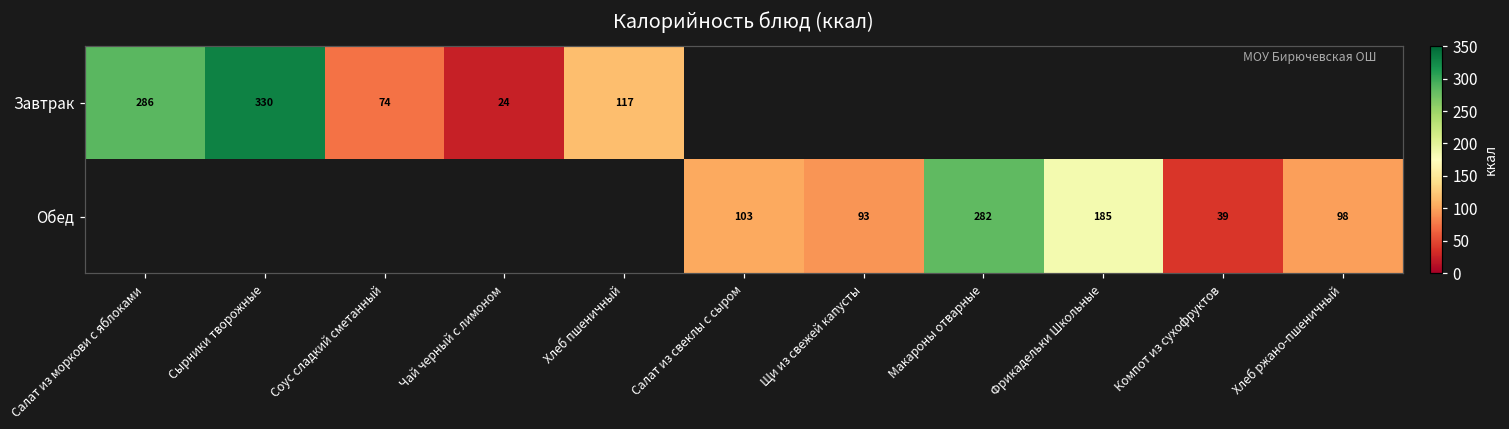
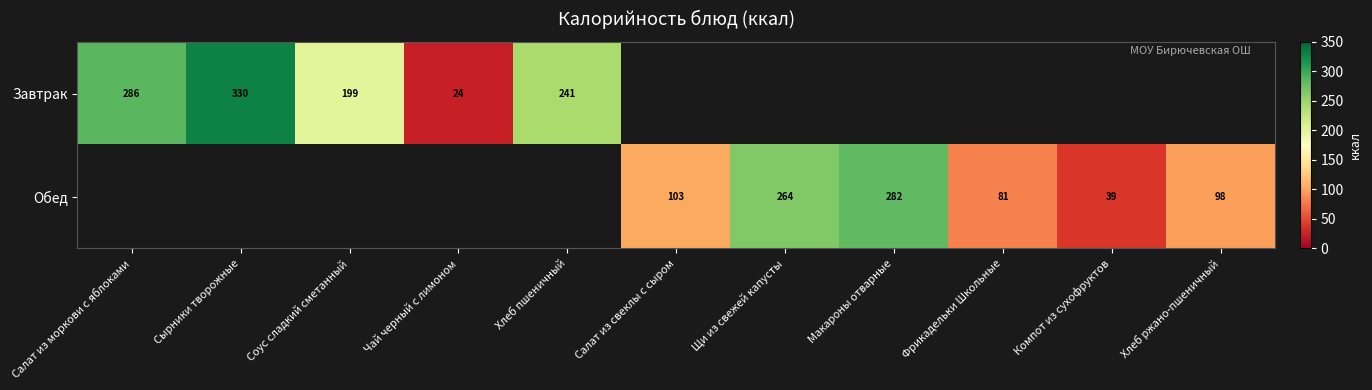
  {
    "Завтрак": {
      "Салат из моркови с яблоками": 286,
      "Сырники творожные": 330,
-     "Соус сладкий сметанный": 74,
+     "Соус сладкий сметанный": 199,
      "Чай черный с лимоном": 24,
-     "Хлеб пшеничный": 117
+     "Хлеб пшеничный": 241
    },
    "Обед": {
      "Салат из свеклы с сыром": 103,
-     "Щи из свежей капусты": 93,
+     "Щи из свежей капусты": 264,
      "Макароны отварные": 282,
-     "Фрикадельки Школьные": 185,
+     "Фрикадельки Школьные": 81,
      "Компот из сухофруктов": 39,
      "Хлеб ржано-пшеничный": 98
    }
  }
